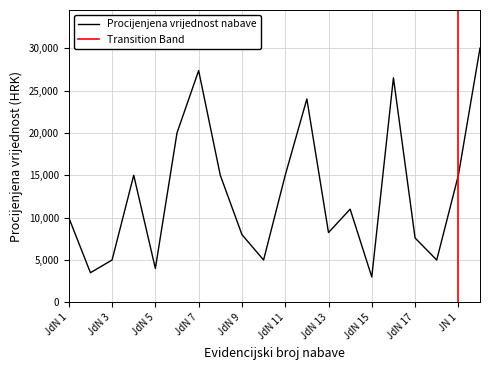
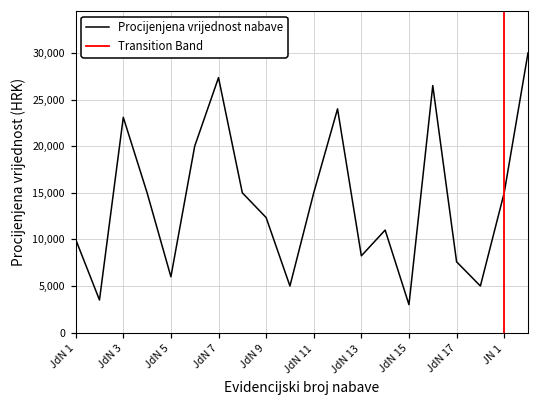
  {
    "JdN 1": "10,000",
-   "JdN 3": "5,000",
-   "JdN 5": "4,000",
+   "JdN 3": "23,000",
+   "JdN 5": "6,000",
    "JdN 7": "27,000",
-   "JdN 9": "8,000",
+   "JdN 9": "12,000",
    "JdN 11": "15,000",
    "JdN 13": "8,000",
    "JdN 15": "3,000",
    "JdN 17": "8,000",
    "JN 1": "15,000"
  }
